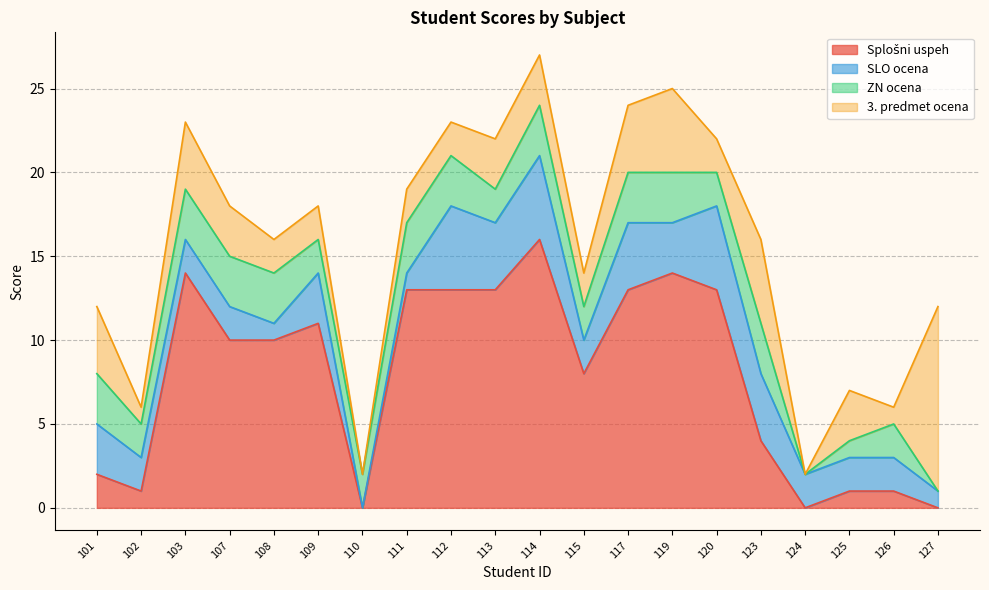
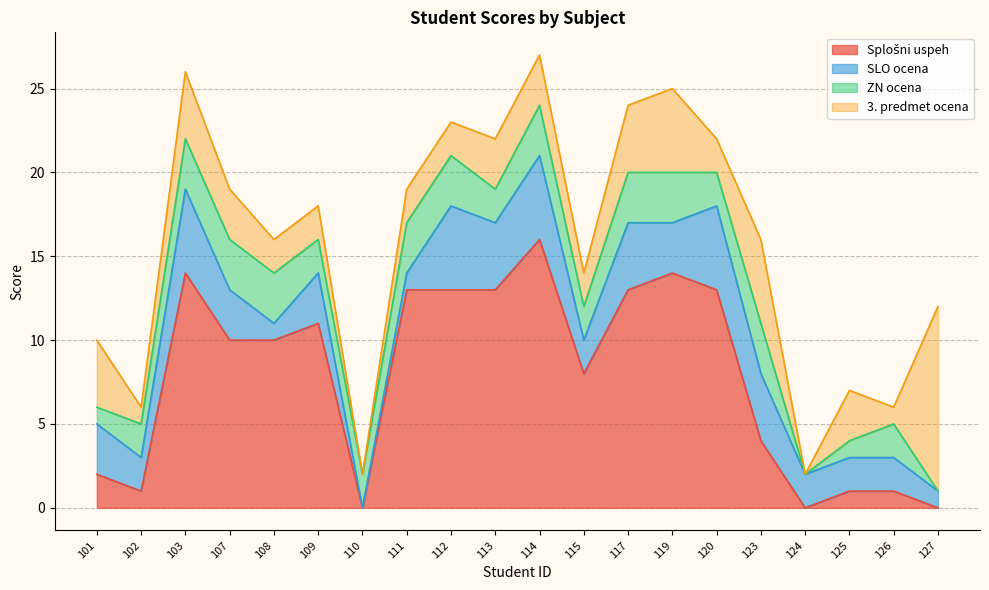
  {
    "Splošni uspeh": {
      "101": 2,
      "102": 1,
      "103": 14,
      "107": 10,
      "108": 10,
      "109": 11,
      "111": 13,
      "112": 13,
      "113": 13,
      "114": 16,
      "115": 8,
      "117": 13,
      "119": 14,
      "120": 13,
      "123": 4,
      "124": 0,
      "125": 1,
      "126": 1,
      "127": 0
    },
    "SLO ocena": {
      "101": 3,
      "102": 2,
-     "103": 2,
-     "107": 2,
+     "103": 5,
+     "107": 3,
      "108": 1,
      "109": 3,
      "111": 1,
      "112": 5,
      "113": 4,
      "114": 5,
      "115": 2,
      "117": 4,
      "119": 3,
      "120": 5,
      "123": 4,
      "125": 2,
      "126": 2
    },
    "ZN ocena": {
-     "101": 3,
+     "101": 1,
      "102": 2,
      "103": 3,
      "107": 3,
      "108": 3,
      "109": 2,
      "111": 3,
      "112": 3,
      "113": 2,
      "114": 3,
      "115": 2,
      "117": 3,
      "119": 3,
      "120": 2,
      "123": 3,
      "125": 1,
      "126": 2
    },
    "3. predmet ocena": {
      "101": 4,
      "102": 1,
      "103": 4,
      "107": 3,
      "108": 2,
      "109": 2,
      "111": 2,
      "112": 2,
      "113": 3,
      "114": 3,
      "115": 2,
      "117": 4,
      "119": 5,
      "120": 2,
      "123": 5,
      "125": 3,
      "126": 1,
      "127": 11
    }
  }
